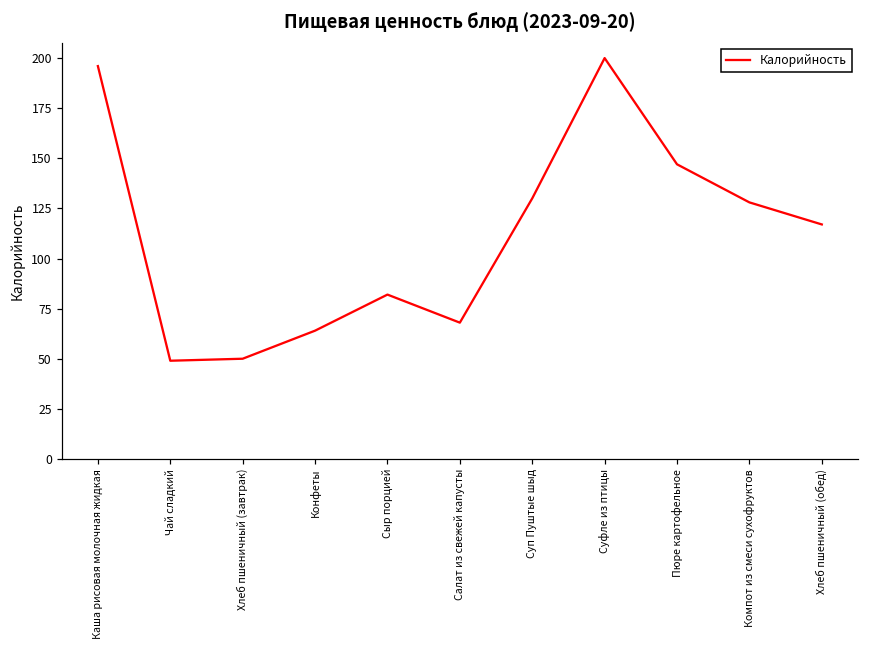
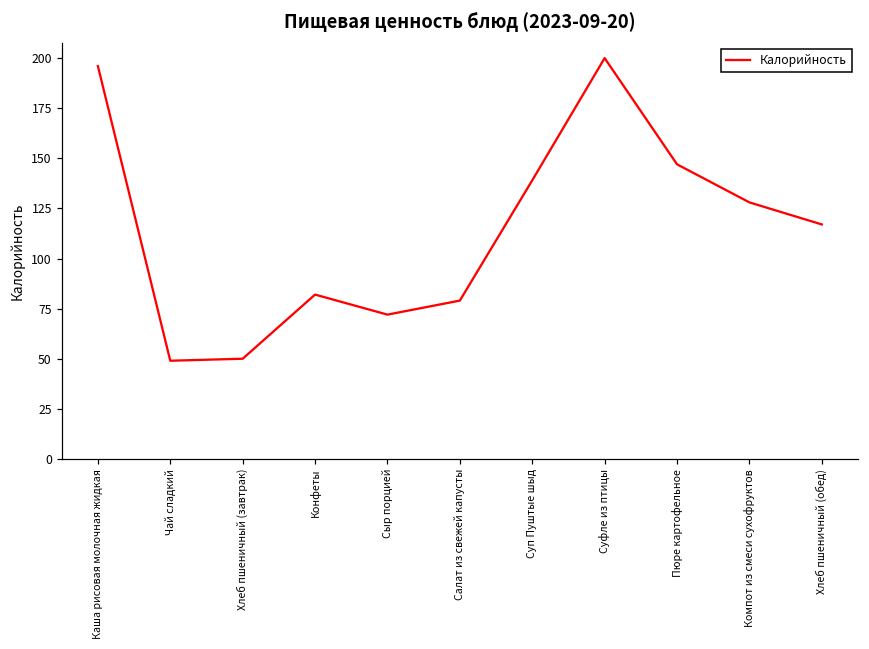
  {
    "Каша рисовая молочная жидкая": 196,
    "Чай сладкий": 49,
    "Хлеб пшеничный (завтрак)": 50,
-   "Конфеты": 64,
-   "Сыр порцией": 82,
-   "Салат из свежей капусты": 68,
-   "Суп Пуштые шыд": 130,
+   "Конфеты": 82,
+   "Сыр порцией": 72,
+   "Салат из свежей капусты": 79,
+   "Суп Пуштые шыд": 139,
    "Суфле из птицы": 200,
    "Пюре картофельное": 147,
    "Компот из смеси сухофруктов": 128,
    "Хлеб пшеничный (обед)": 117
  }
